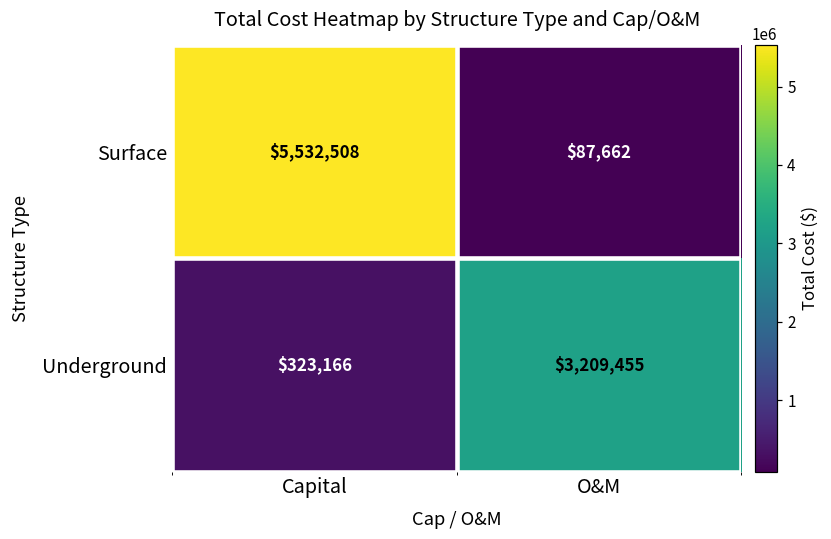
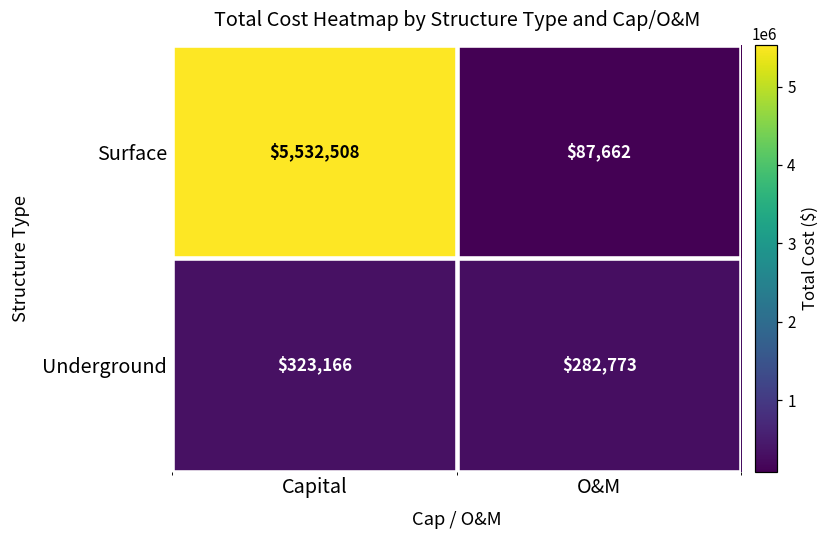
  {
    "Surface": {
      "Capital": "$5,532,508",
      "O&M": "$87,662"
    },
    "Underground": {
      "Capital": "$323,166",
-     "O&M": "$3,209,455"
+     "O&M": "$282,773"
    }
  }
